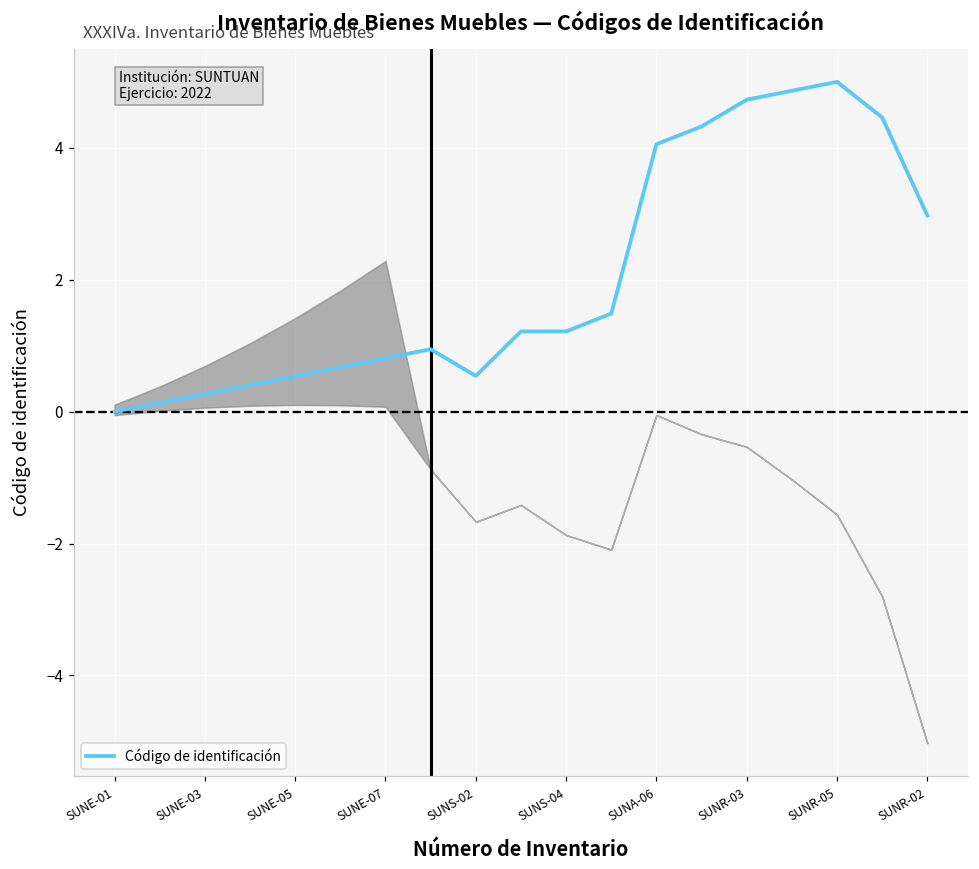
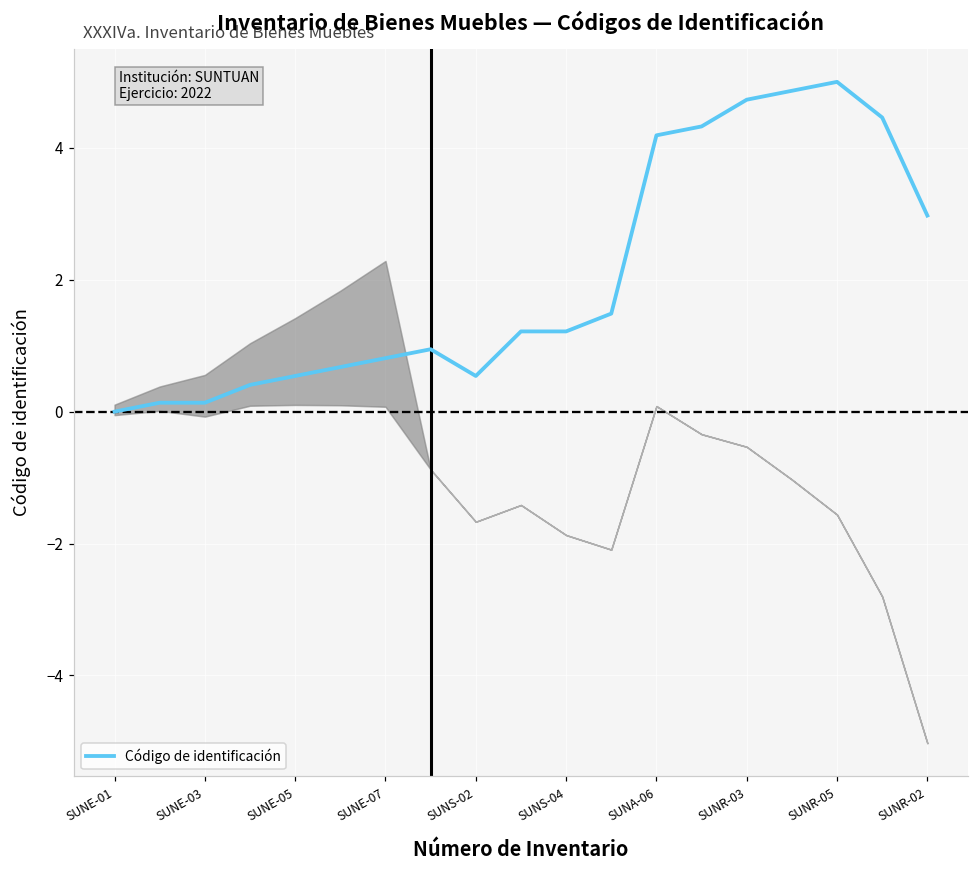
  {
    "Código de identificación": {
      "SUNE-01": 0.0,
-     "SUNE-03": 0.3,
+     "SUNE-03": 0.1,
      "SUNE-05": 0.5,
      "SUNE-07": 0.8,
      "SUNS-02": 0.5,
      "SUNS-04": 1.2,
-     "SUNA-06": 4.1,
+     "SUNA-06": 4.2,
      "SUNR-03": 4.7,
      "SUNR-05": 5.0,
      "SUNR-02": 3.0
    }
  }
